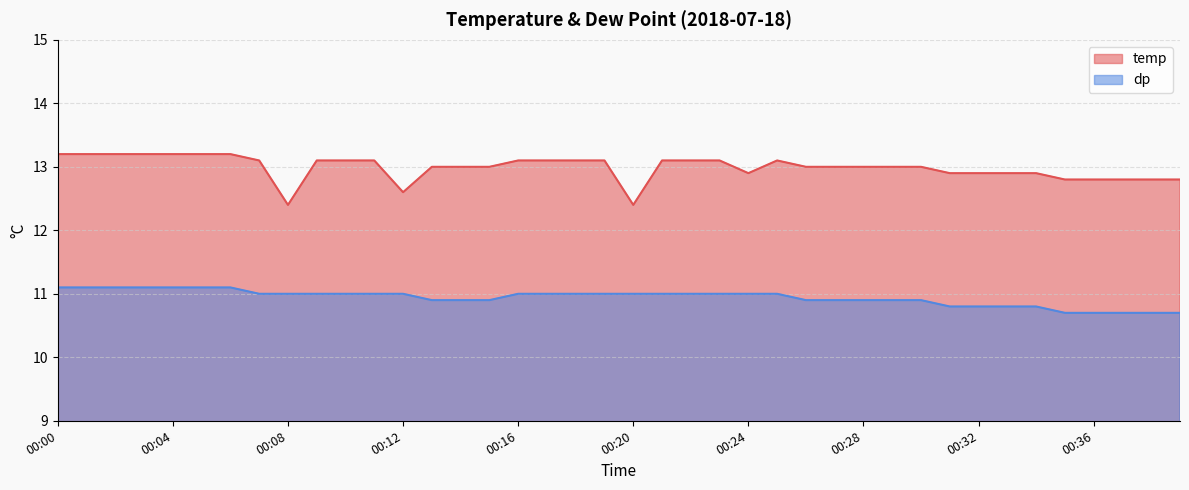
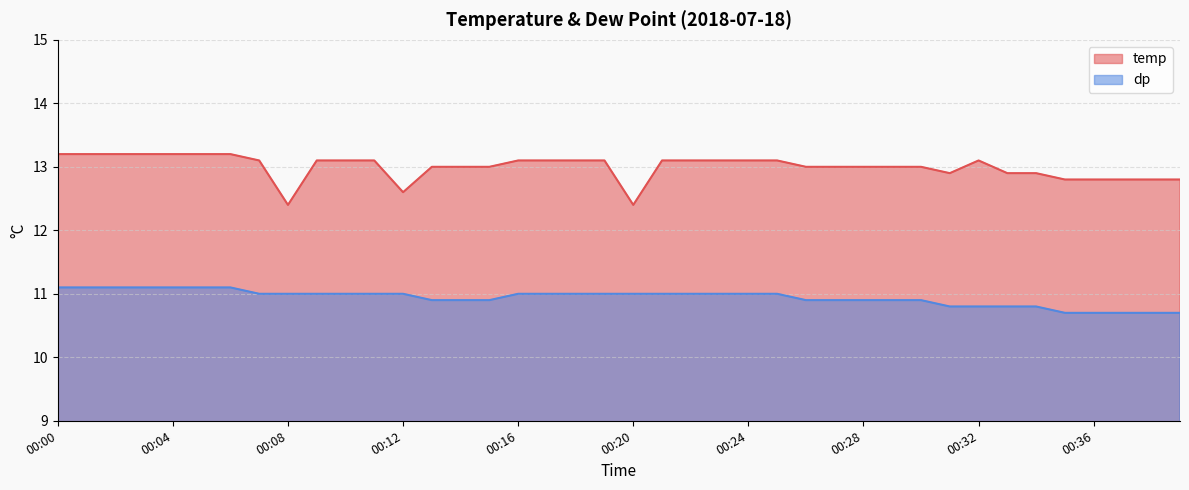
  {
    "temp": {
      "00:00": 13.2,
      "00:04": 13.2,
      "00:08": 12.4,
      "00:12": 12.6,
      "00:16": 13.1,
      "00:20": 12.4,
-     "00:24": 12.9,
+     "00:24": 13.1,
      "00:28": 13.0,
-     "00:32": 12.9,
+     "00:32": 13.1,
      "00:36": 12.8
    },
    "dp": {
      "00:00": 11.1,
      "00:04": 11.1,
      "00:08": 11.0,
      "00:12": 11.0,
      "00:16": 11.0,
      "00:20": 11.0,
      "00:24": 11.0,
      "00:28": 10.9,
      "00:32": 10.8,
      "00:36": 10.7
    }
  }
